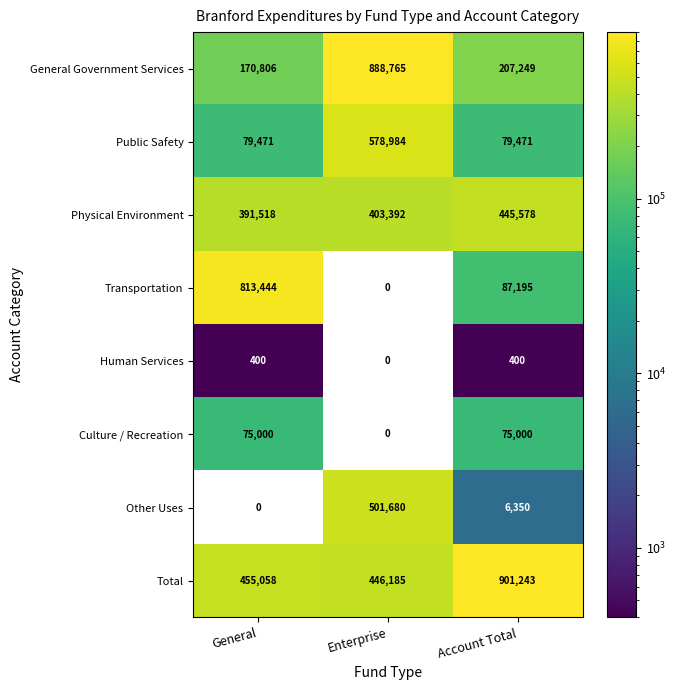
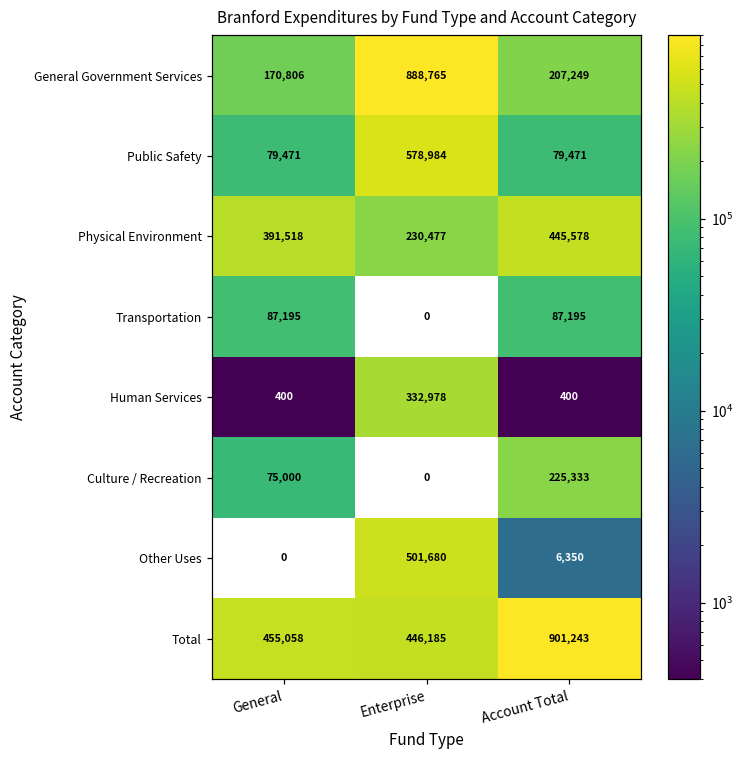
  {
    "General Government Services": {
      "General": "170,806",
      "Enterprise": "888,765",
      "Account Total": "207,249"
    },
    "Public Safety": {
      "General": "79,471",
      "Enterprise": "578,984",
      "Account Total": "79,471"
    },
    "Physical Environment": {
      "General": "391,518",
-     "Enterprise": "403,392",
+     "Enterprise": "230,477",
      "Account Total": "445,578"
    },
    "Transportation": {
-     "General": "813,444",
+     "General": "87,195",
      "Enterprise": "0",
      "Account Total": "87,195"
    },
    "Human Services": {
      "General": "400",
-     "Enterprise": "0",
+     "Enterprise": "332,978",
      "Account Total": "400"
    },
    "Culture / Recreation": {
      "General": "75,000",
      "Enterprise": "0",
-     "Account Total": "75,000"
+     "Account Total": "225,333"
    },
    "Other Uses": {
      "General": "0",
      "Enterprise": "501,680",
      "Account Total": "6,350"
    },
    "Total": {
      "General": "455,058",
      "Enterprise": "446,185",
      "Account Total": "901,243"
    }
  }
